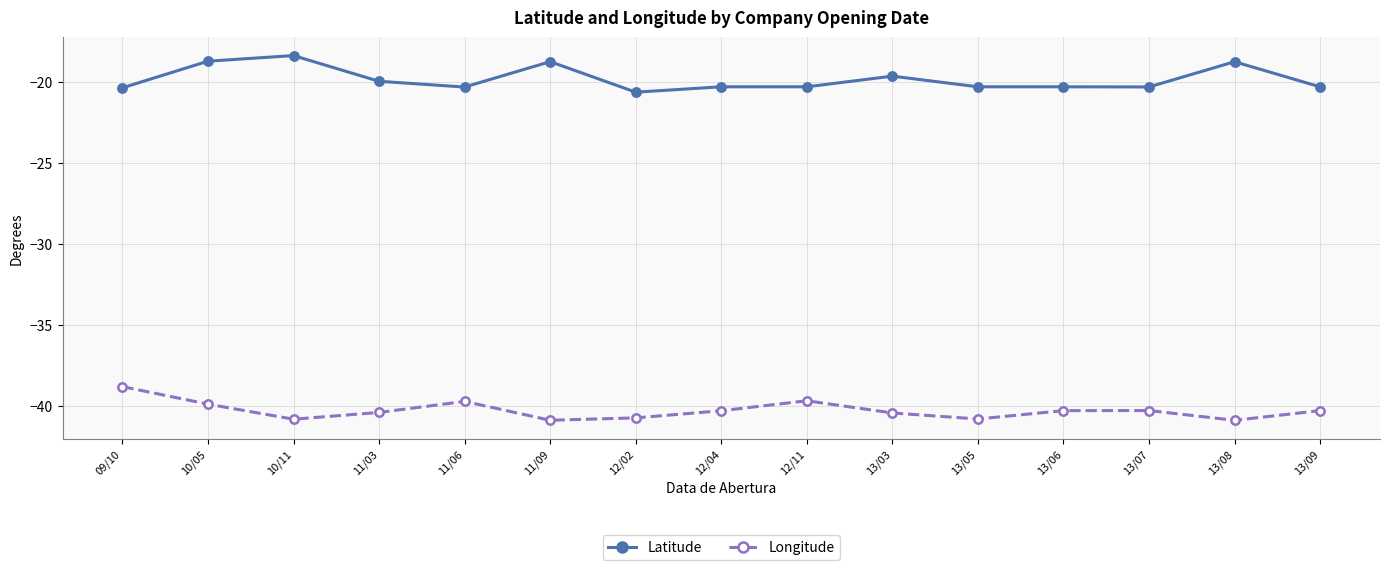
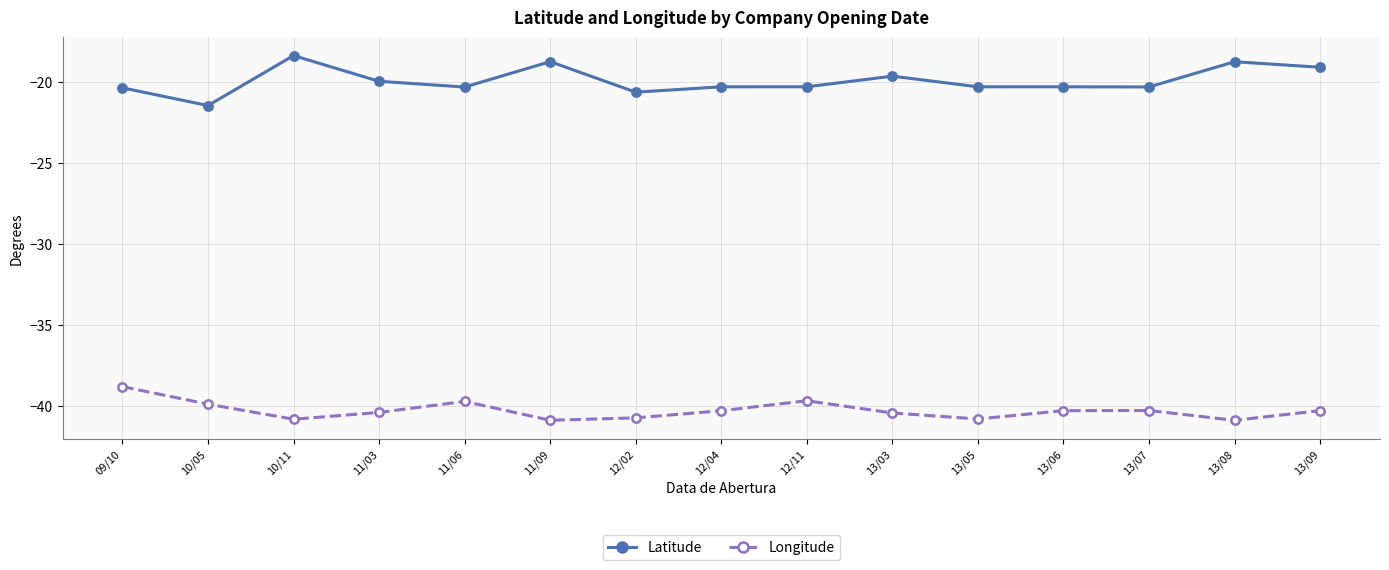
  {
    "Latitude": {
      "09/10": -20.4,
-     "10/05": -18.7,
+     "10/05": -21.5,
      "10/11": -18.4,
      "11/03": -20.0,
      "11/06": -20.3,
      "11/09": -18.7,
      "12/02": -20.6,
      "12/04": -20.3,
      "12/11": -20.3,
      "13/03": -19.6,
      "13/05": -20.3,
      "13/06": -20.3,
      "13/07": -20.3,
      "13/08": -18.8,
-     "13/09": -20.3
+     "13/09": -19.1
    },
    "Longitude": {
      "09/10": -38.8,
      "10/05": -39.9,
      "10/11": -40.8,
      "11/03": -40.4,
      "11/06": -39.7,
      "11/09": -40.9,
      "12/02": -40.7,
      "12/04": -40.3,
      "12/11": -39.7,
      "13/03": -40.4,
      "13/05": -40.8,
      "13/06": -40.3,
      "13/07": -40.3,
      "13/08": -40.9,
      "13/09": -40.3
    }
  }
